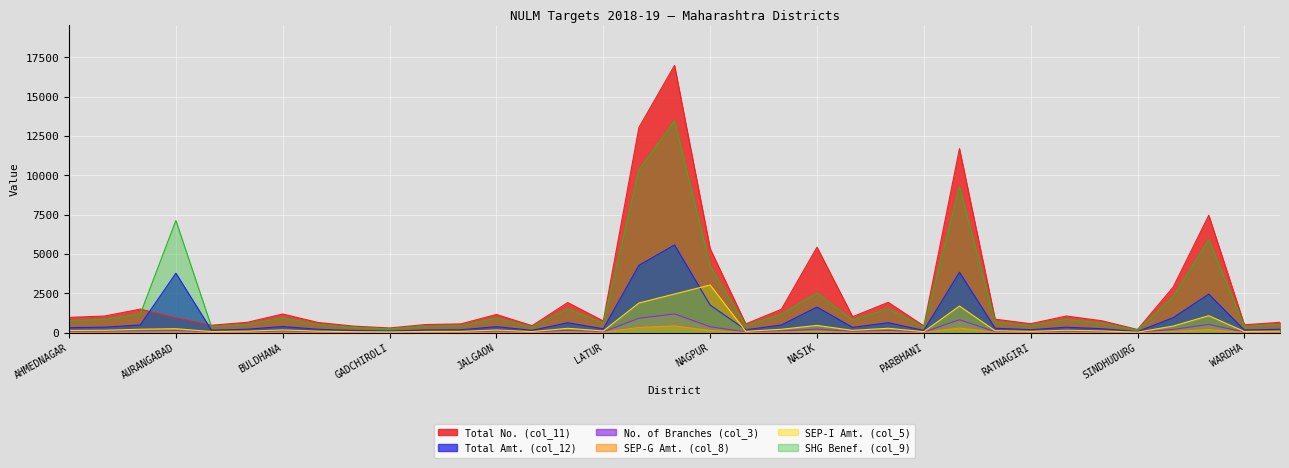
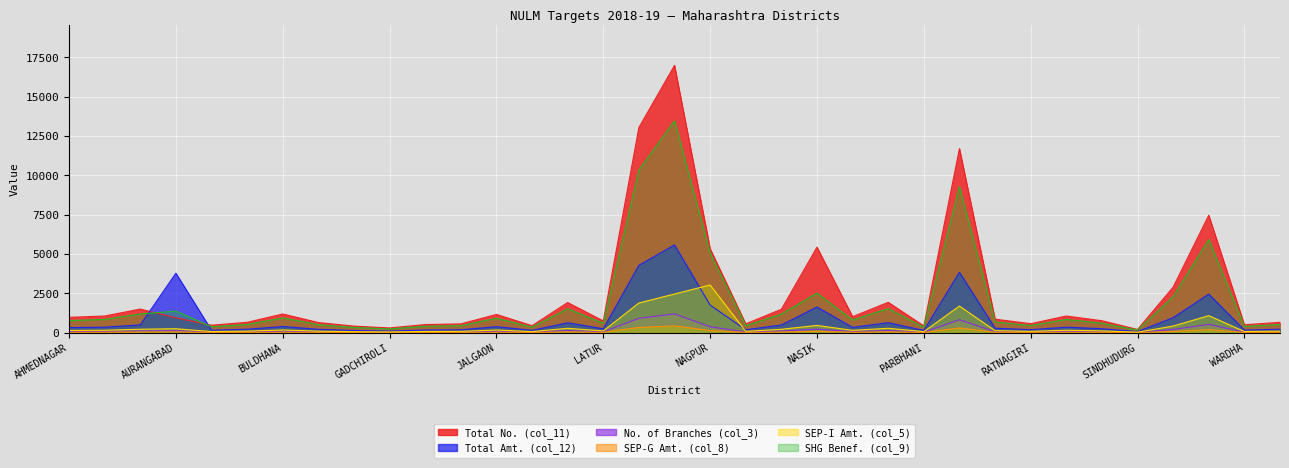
  {
    "Total No. (col_11)": {
      "AHMEDNAGAR": 1000,
      "AURANGABAD": 900,
      "BULDHANA": 1200,
      "JALGAON": 1200,
      "NAGPUR": 5300,
      "NASIK": 5400
    },
    "Total Amt. (col_12)": {
      "AHMEDNAGAR": 300,
      "AURANGABAD": 3800,
      "BULDHANA": 400,
      "JALGAON": 400,
      "NAGPUR": 1800,
      "NASIK": 1600
    },
    "No. of Branches (col_3)": {
      "NAGPUR": 400
    },
    "SEP-G Amt. (col_8)": {
      "NAGPUR": 100
    },
    "SEP-I Amt. (col_5)": {
      "NAGPUR": 3000,
      "NASIK": 500
    },
    "SHG Benef. (col_9)": {
      "AHMEDNAGAR": 800,
-     "AURANGABAD": 7100,
+     "AURANGABAD": 1400,
      "BULDHANA": 900,
      "JALGAON": 900,
-     "NAGPUR": 4200,
+     "NAGPUR": 5100,
      "NASIK": 2500
    }
  }
